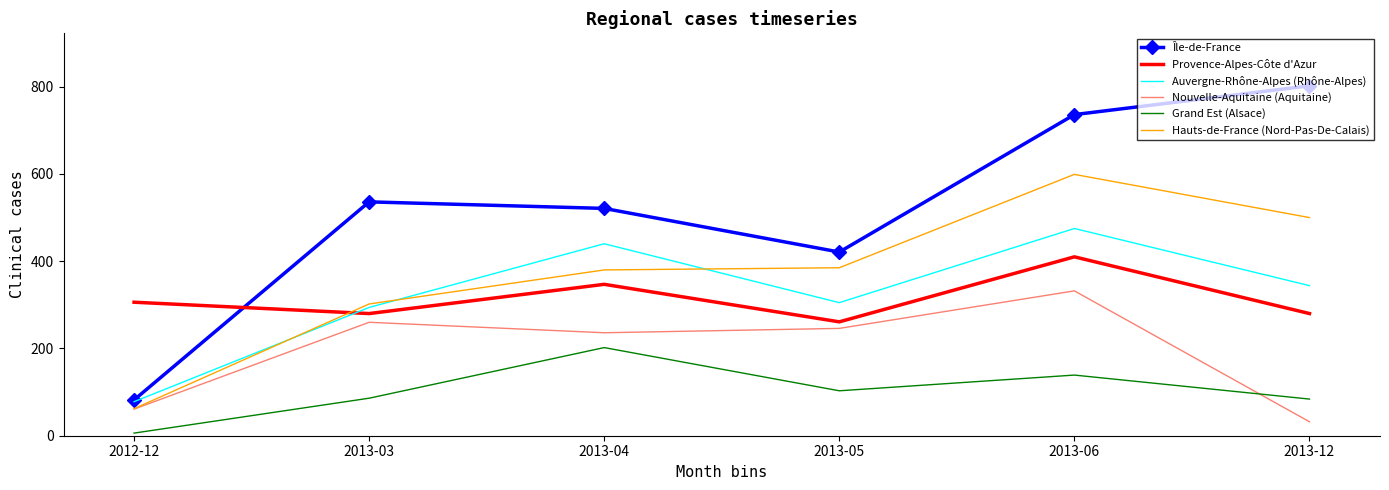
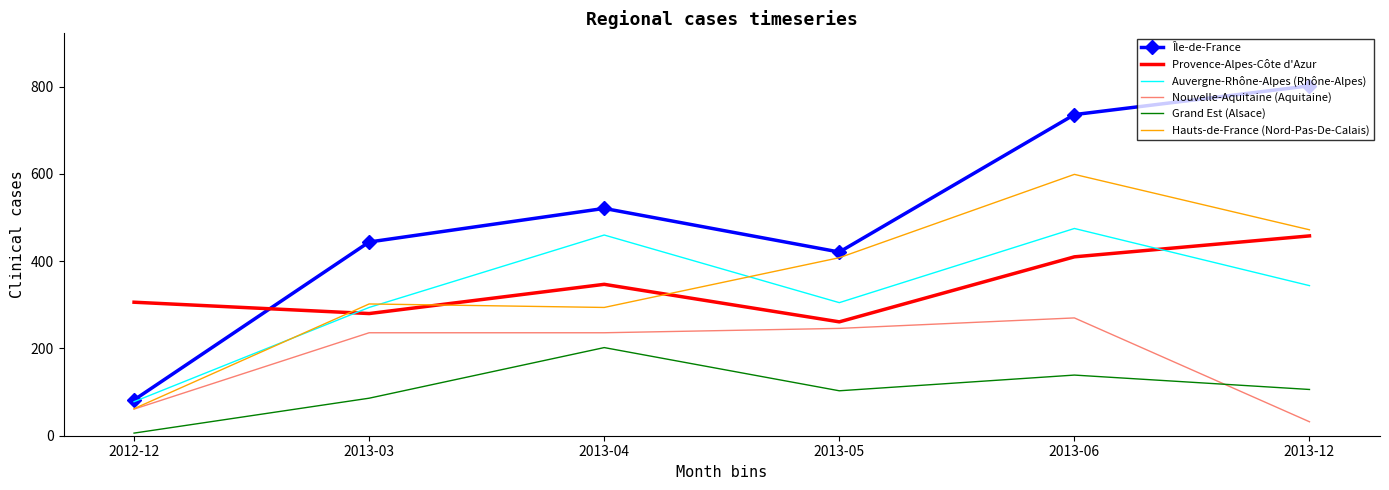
  {
    "Île-de-France": {
-     "2013-03": 540,
+     "2013-03": 440,
      "2013-04": 520,
      "2013-05": 420,
      "2013-06": 740
    },
    "Provence-Alpes-Côte d'Azur": {
      "2012-12": 310,
      "2013-03": 280,
      "2013-04": 350,
      "2013-05": 260,
      "2013-06": 410,
-     "2013-12": 280
+     "2013-12": 460
    },
    "Auvergne-Rhône-Alpes (Rhône-Alpes)": {
      "2013-03": 290,
-     "2013-04": 440,
+     "2013-04": 460,
      "2013-05": 310,
      "2013-06": 480,
      "2013-12": 340
    },
    "Nouvelle-Aquitaine (Aquitaine)": {
-     "2013-03": 260,
+     "2013-03": 240,
      "2013-04": 240,
      "2013-05": 250,
-     "2013-06": 330,
+     "2013-06": 270,
      "2013-12": 30
    },
    "Grand Est (Alsace)": {
      "2012-12": 10,
      "2013-03": 90,
      "2013-04": 200,
      "2013-05": 100,
      "2013-06": 140,
-     "2013-12": 80
+     "2013-12": 110
    },
    "Hauts-de-France (Nord-Pas-De-Calais)": {
      "2013-03": 300,
-     "2013-04": 380,
-     "2013-05": 390,
+     "2013-04": 290,
+     "2013-05": 410,
      "2013-06": 600,
-     "2013-12": 500
+     "2013-12": 470
    }
  }
